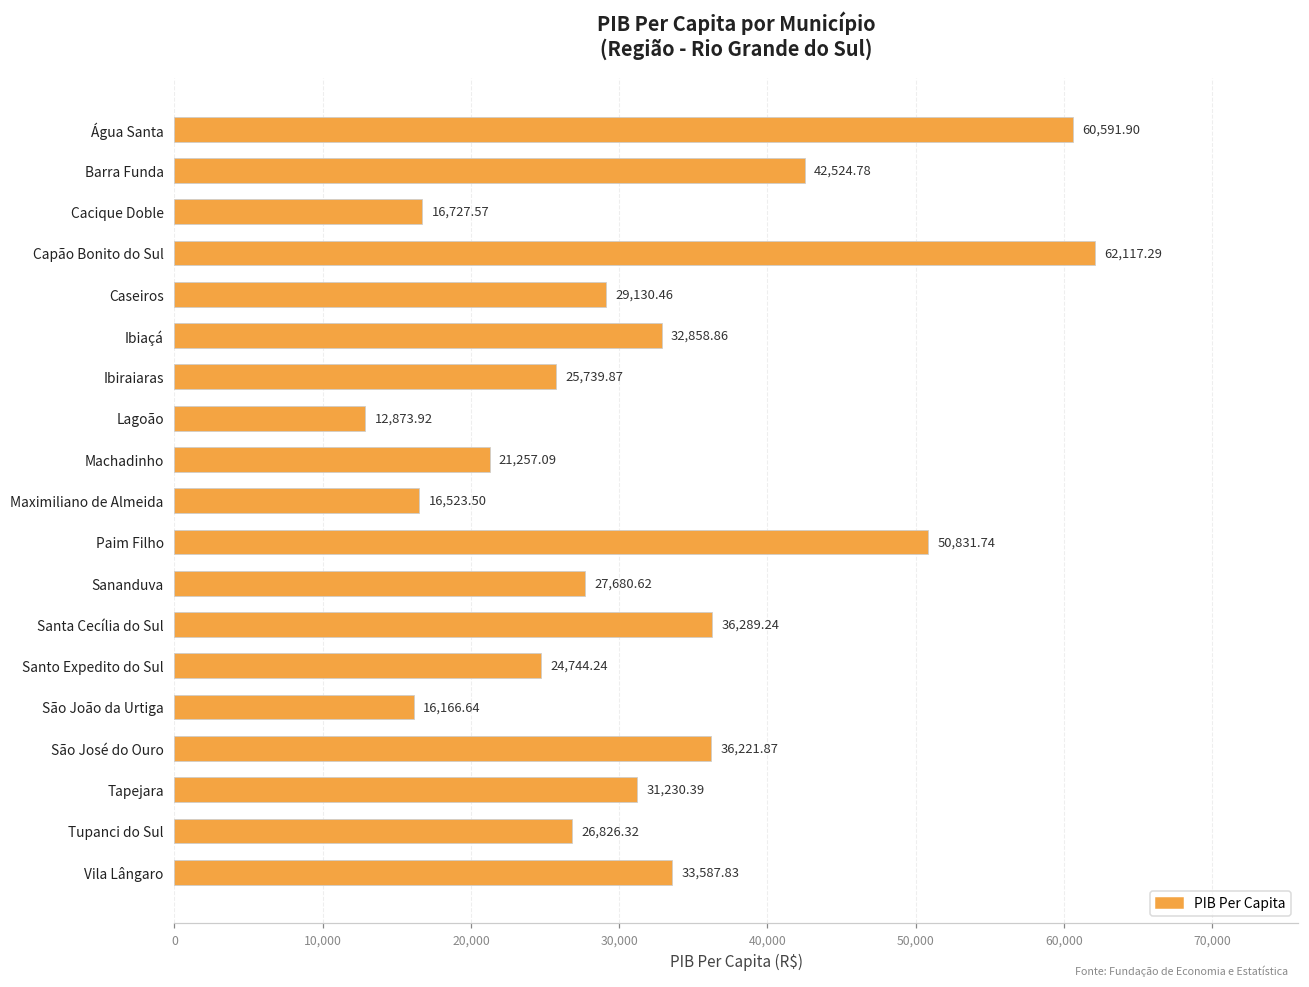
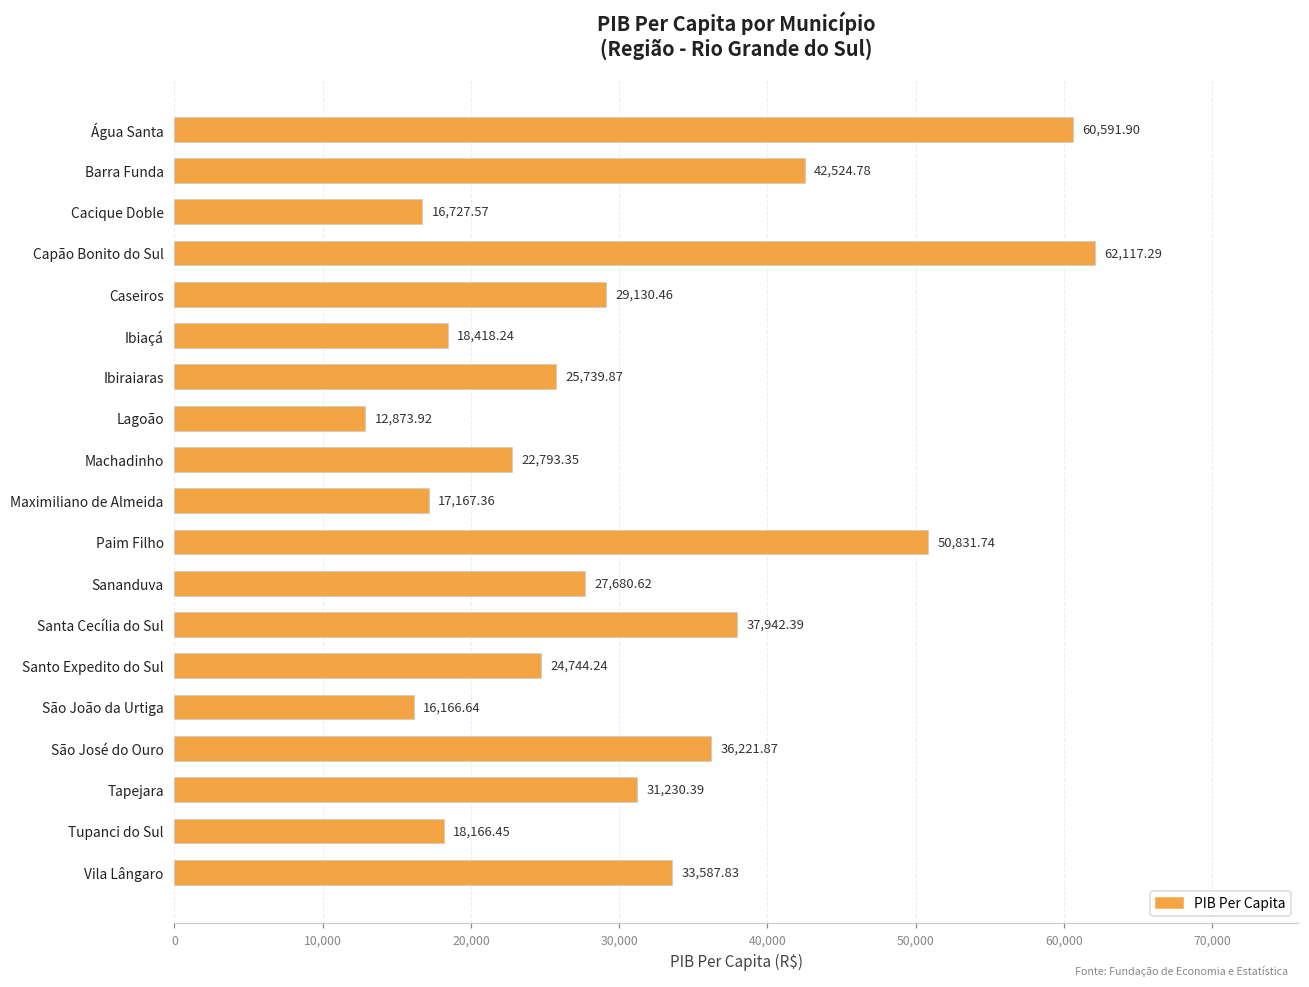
  {
    "Água Santa": "60,591.90",
    "Barra Funda": "42,524.78",
    "Cacique Doble": "16,727.57",
    "Capão Bonito do Sul": "62,117.29",
    "Caseiros": "29,130.46",
-   "Ibiaçá": "32,858.86",
+   "Ibiaçá": "18,418.24",
    "Ibiraiaras": "25,739.87",
    "Lagoão": "12,873.92",
-   "Machadinho": "21,257.09",
-   "Maximiliano de Almeida": "16,523.50",
+   "Machadinho": "22,793.35",
+   "Maximiliano de Almeida": "17,167.36",
    "Paim Filho": "50,831.74",
    "Sananduva": "27,680.62",
-   "Santa Cecília do Sul": "36,289.24",
+   "Santa Cecília do Sul": "37,942.39",
    "Santo Expedito do Sul": "24,744.24",
    "São João da Urtiga": "16,166.64",
    "São José do Ouro": "36,221.87",
    "Tapejara": "31,230.39",
-   "Tupanci do Sul": "26,826.32",
+   "Tupanci do Sul": "18,166.45",
    "Vila Lângaro": "33,587.83"
  }
